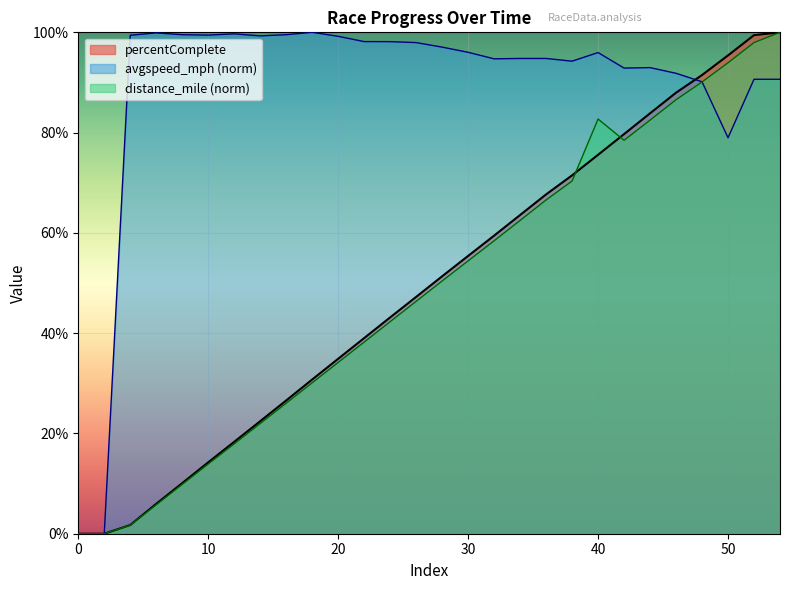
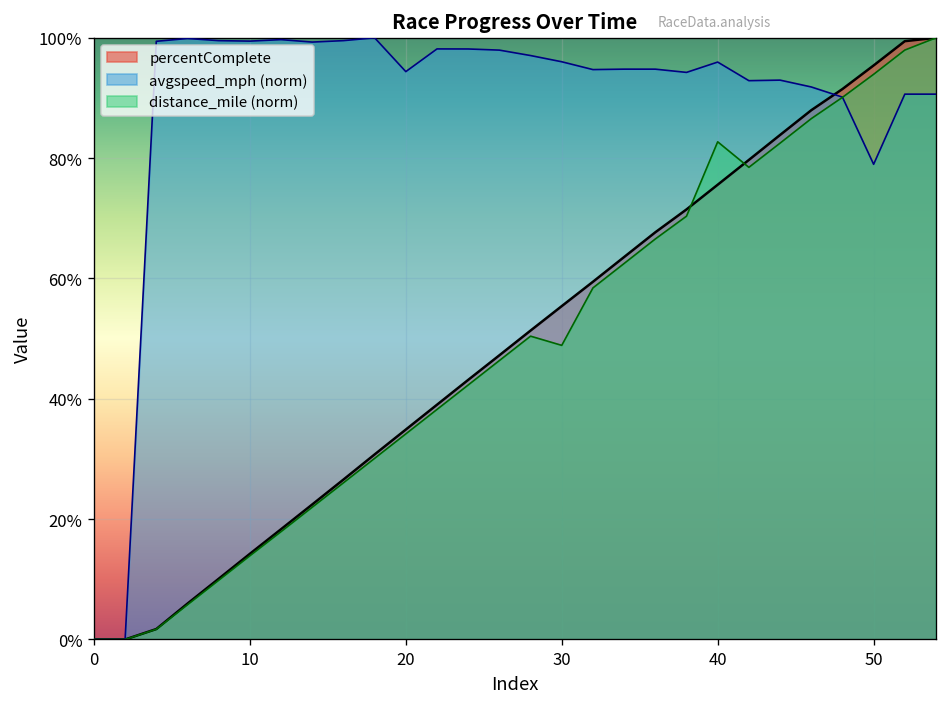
  {
    "percentComplete": {
      "20": "35%",
      "30": "55%",
      "40": "76%",
      "50": "95%"
    },
    "avgspeed_mph (norm)": {
      "10": "99%",
-     "20": "99%",
+     "20": "94%",
      "30": "96%",
      "40": "96%",
      "50": "79%"
    },
    "distance_mile (norm)": {
      "20": "34%",
-     "30": "54%",
+     "30": "49%",
      "40": "83%",
      "50": "94%"
    }
  }
